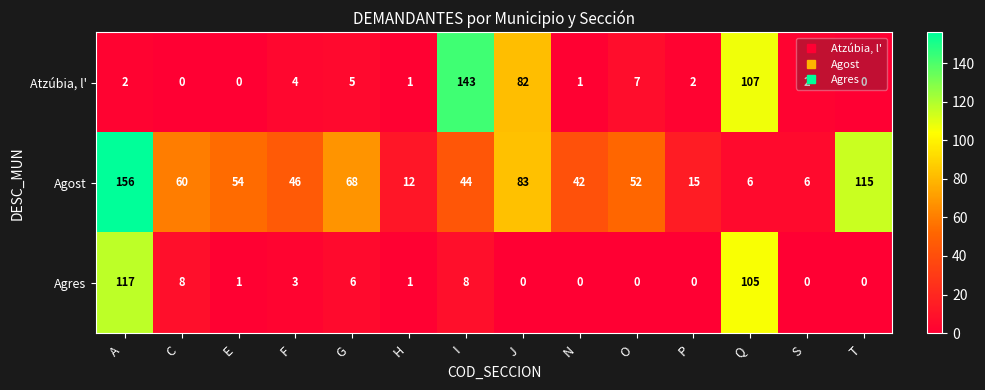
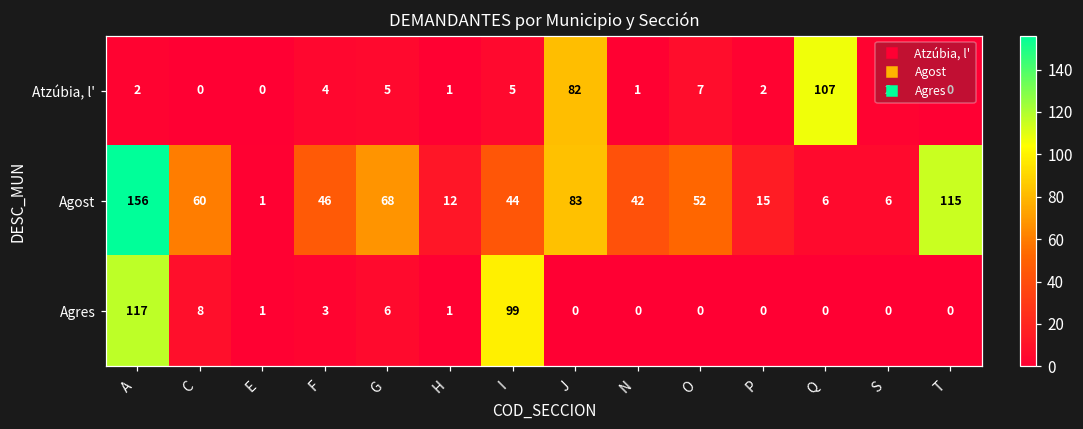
  {
    "Atzúbia, l'": {
      "A": 2,
      "C": 0,
      "E": 0,
      "F": 4,
      "G": 5,
      "H": 1,
-     "I": 143,
+     "I": 5,
      "J": 82,
      "N": 1,
      "O": 7,
      "P": 2,
      "Q": 107
    },
    "Agost": {
      "A": 156,
      "C": 60,
-     "E": 54,
+     "E": 1,
      "F": 46,
      "G": 68,
      "H": 12,
      "I": 44,
      "J": 83,
      "N": 42,
      "O": 52,
      "P": 15,
      "Q": 6,
      "S": 6,
      "T": 115
    },
    "Agres": {
      "A": 117,
      "C": 8,
      "E": 1,
      "F": 3,
      "G": 6,
      "H": 1,
-     "I": 8,
+     "I": 99,
      "J": 0,
      "N": 0,
      "O": 0,
      "P": 0,
-     "Q": 105,
+     "Q": 0,
      "S": 0,
      "T": 0
    }
  }
